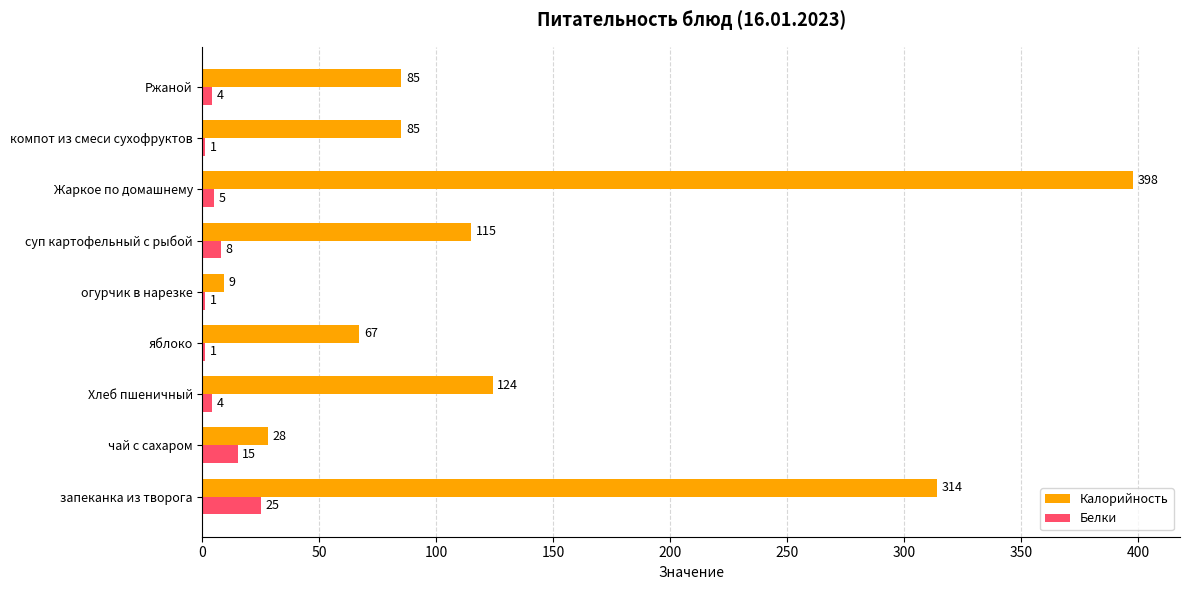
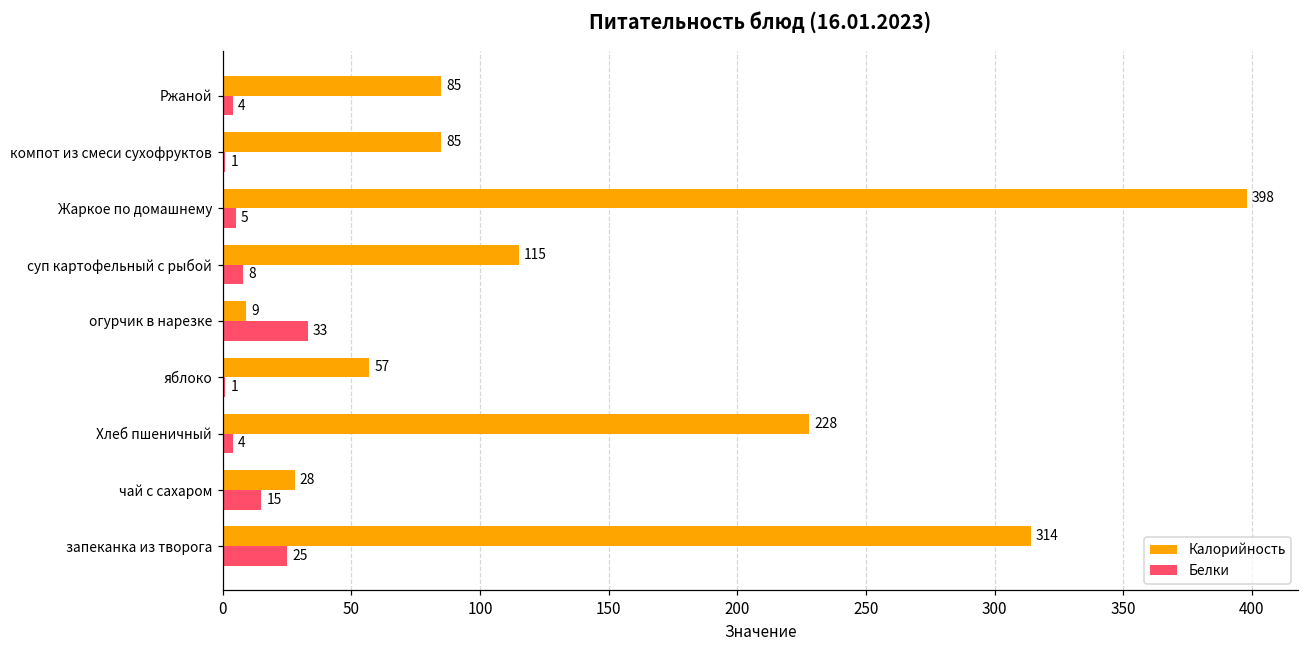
  {
    "Калорийность": {
      "Ржаной": 85,
      "компот из смеси сухофруктов": 85,
      "Жаркое по домашнему": 398,
      "суп картофельный с рыбой": 115,
      "огурчик в нарезке": 9,
-     "яблоко": 67,
-     "Хлеб пшеничный": 124,
+     "яблоко": 57,
+     "Хлеб пшеничный": 228,
      "чай с сахаром": 28,
      "запеканка из творога": 314
    },
    "Белки": {
      "Ржаной": 4,
      "компот из смеси сухофруктов": 1,
      "Жаркое по домашнему": 5,
      "суп картофельный с рыбой": 8,
-     "огурчик в нарезке": 1,
+     "огурчик в нарезке": 33,
      "яблоко": 1,
      "Хлеб пшеничный": 4,
      "чай с сахаром": 15,
      "запеканка из творога": 25
    }
  }
